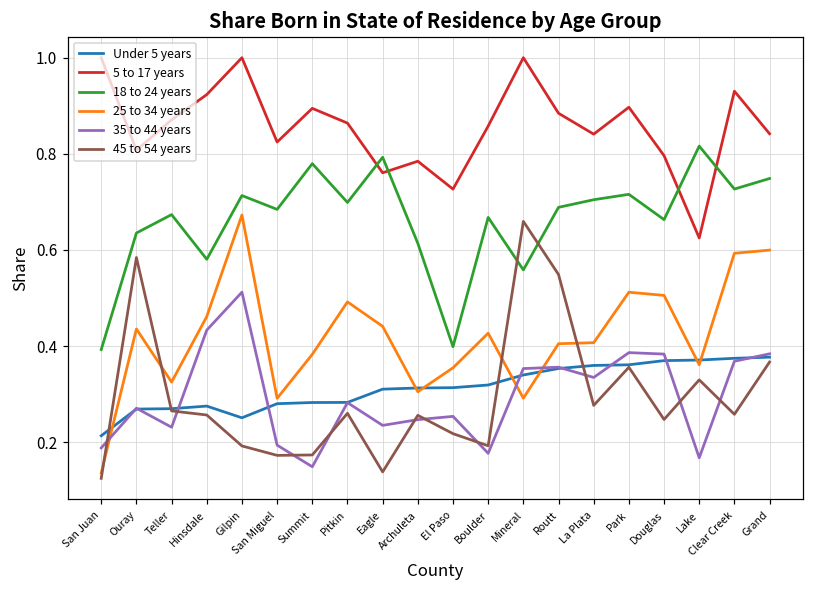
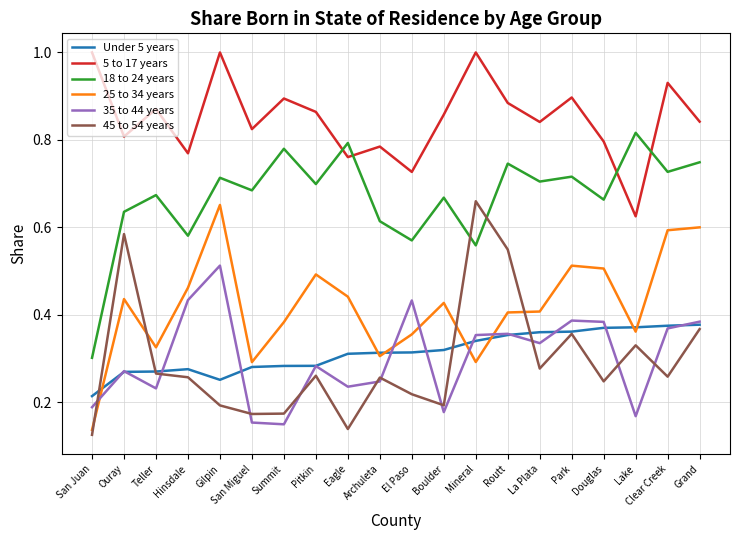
  {
    "Under 5 years": {
      "San Juan": 0.21,
      "Hinsdale": 0.28,
      "Gilpin": 0.25,
      "San Miguel": 0.28,
      "Summit": 0.28,
      "Eagle": 0.31,
      "Archuleta": 0.31,
      "El Paso": 0.31,
      "Boulder": 0.32,
      "Mineral": 0.34,
      "La Plata": 0.36,
      "Douglas": 0.37,
      "Lake": 0.37,
      "Clear Creek": 0.37,
      "Grand": 0.38
    },
    "5 to 17 years": {
      "Ouray": 0.81,
-     "Hinsdale": 0.92,
+     "Hinsdale": 0.77,
      "Gilpin": 1.00,
      "San Miguel": 0.82,
      "Summit": 0.89,
      "Pitkin": 0.86,
      "Eagle": 0.76,
      "Archuleta": 0.78,
      "El Paso": 0.73,
      "Boulder": 0.86,
      "Mineral": 1.00,
      "Routt": 0.88,
      "La Plata": 0.84,
      "Park": 0.90,
      "Douglas": 0.80,
      "Lake": 0.63,
      "Clear Creek": 0.93,
      "Grand": 0.84
    },
    "18 to 24 years": {
-     "San Juan": 0.39,
+     "San Juan": 0.30,
      "Ouray": 0.64,
      "Teller": 0.67,
      "Hinsdale": 0.58,
      "Gilpin": 0.71,
      "San Miguel": 0.68,
      "Summit": 0.78,
      "Pitkin": 0.70,
      "Eagle": 0.79,
      "Archuleta": 0.61,
-     "El Paso": 0.40,
+     "El Paso": 0.57,
      "Boulder": 0.67,
      "Mineral": 0.56,
-     "Routt": 0.69,
+     "Routt": 0.75,
      "La Plata": 0.70,
      "Park": 0.72,
      "Douglas": 0.66,
      "Lake": 0.82,
      "Clear Creek": 0.73,
      "Grand": 0.75
    },
    "25 to 34 years": {
      "San Juan": 0.14,
      "Ouray": 0.44,
      "Teller": 0.33,
      "Hinsdale": 0.46,
-     "Gilpin": 0.67,
+     "Gilpin": 0.65,
      "San Miguel": 0.29,
      "Summit": 0.38,
      "Pitkin": 0.49,
      "Eagle": 0.44,
      "Archuleta": 0.31,
      "El Paso": 0.35,
      "Boulder": 0.43,
      "Mineral": 0.29,
      "Routt": 0.41,
      "La Plata": 0.41,
      "Park": 0.51,
      "Douglas": 0.51,
      "Lake": 0.36,
      "Clear Creek": 0.59,
      "Grand": 0.60
    },
    "35 to 44 years": {
      "San Juan": 0.19,
      "Teller": 0.23,
      "Hinsdale": 0.43,
      "Gilpin": 0.51,
-     "San Miguel": 0.19,
+     "San Miguel": 0.15,
      "Summit": 0.15,
      "Eagle": 0.24,
      "Archuleta": 0.25,
-     "El Paso": 0.25,
+     "El Paso": 0.43,
      "Boulder": 0.18,
      "Mineral": 0.35,
      "La Plata": 0.33,
      "Park": 0.39,
      "Douglas": 0.38,
      "Lake": 0.17,
      "Clear Creek": 0.37,
      "Grand": 0.38
    },
    "45 to 54 years": {
      "San Juan": 0.13,
      "Ouray": 0.58,
      "Hinsdale": 0.26,
      "Gilpin": 0.19,
      "San Miguel": 0.17,
      "Summit": 0.17,
      "Pitkin": 0.26,
      "Eagle": 0.14,
      "Archuleta": 0.26,
      "El Paso": 0.22,
      "Boulder": 0.19,
      "Mineral": 0.66,
      "Routt": 0.55,
      "La Plata": 0.28,
      "Douglas": 0.25,
      "Lake": 0.33,
      "Clear Creek": 0.26,
      "Grand": 0.37
    }
  }
